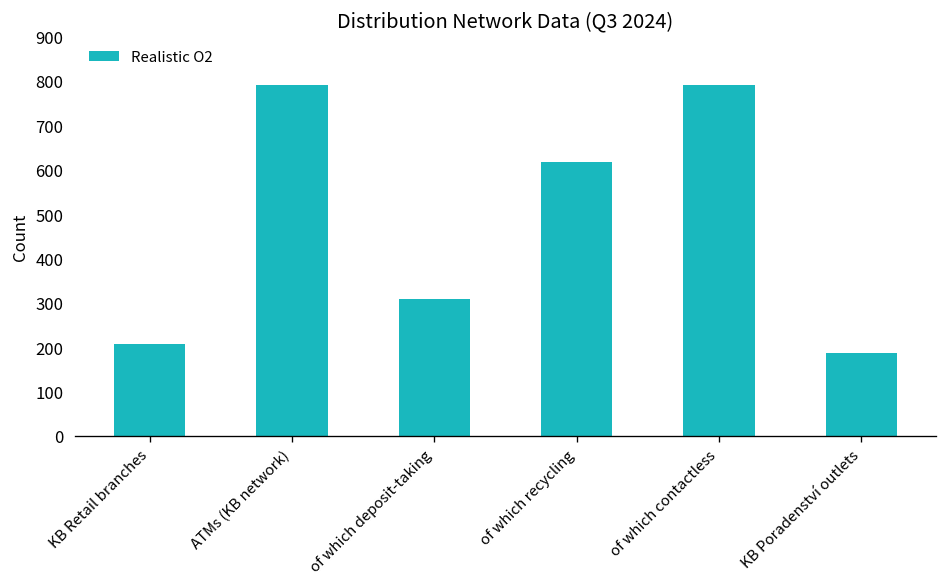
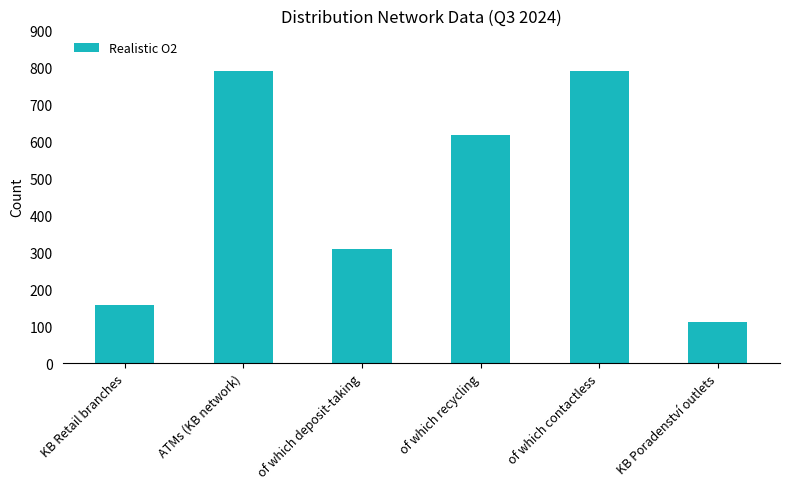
  {
-   "KB Retail branches": 210,
+   "KB Retail branches": 160,
    "ATMs (KB network)": 790,
    "of which deposit-taking": 310,
    "of which recycling": 620,
    "of which contactless": 790,
-   "KB Poradenství outlets": 190
+   "KB Poradenství outlets": 110
  }
